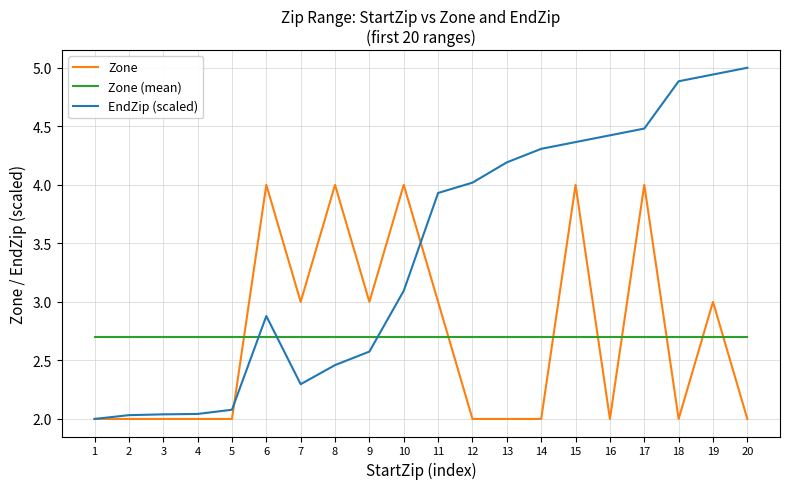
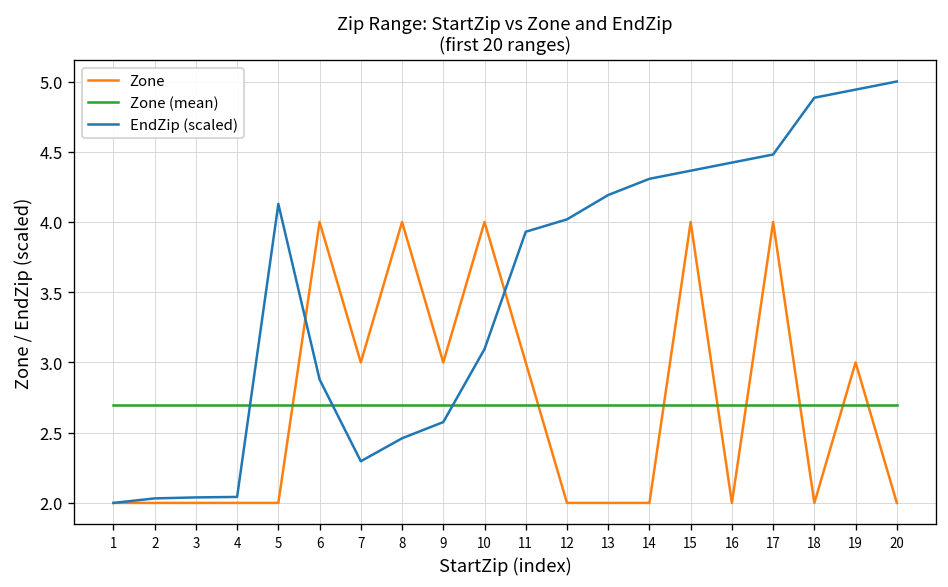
  {
    "Zone": {
      "2": 2.00,
      "3": 2.00,
      "4": 2.00,
      "5": 2.00,
      "6": 4.00,
      "7": 3.00,
      "8": 4.00,
      "9": 3.00,
      "10": 4.00,
      "11": 3.00,
      "12": 2.00,
      "13": 2.00,
      "14": 2.00,
      "15": 4.00,
      "16": 2.00,
      "17": 4.00,
      "18": 2.00,
      "19": 3.00,
      "20": 2.00
    },
    "Zone (mean)": {
      "1": 2.70,
      "2": 2.70,
      "3": 2.70,
      "4": 2.70,
      "5": 2.70,
      "6": 2.70,
      "7": 2.70,
      "8": 2.70,
      "9": 2.70,
      "10": 2.70,
      "11": 2.70,
      "12": 2.70,
      "13": 2.70,
      "14": 2.70,
      "15": 2.70,
      "16": 2.70,
      "17": 2.70,
      "18": 2.70,
      "19": 2.70,
      "20": 2.70
    },
    "EndZip (scaled)": {
      "2": 2.03,
      "3": 2.04,
      "4": 2.04,
-     "5": 2.08,
+     "5": 4.13,
      "6": 2.88,
      "7": 2.30,
      "8": 2.46,
      "9": 2.58,
      "10": 3.10,
      "11": 3.93,
      "12": 4.02,
      "13": 4.19,
      "14": 4.31,
      "15": 4.37,
      "16": 4.42,
      "17": 4.48,
      "18": 4.88,
      "19": 4.94,
      "20": 5.00
    }
  }
